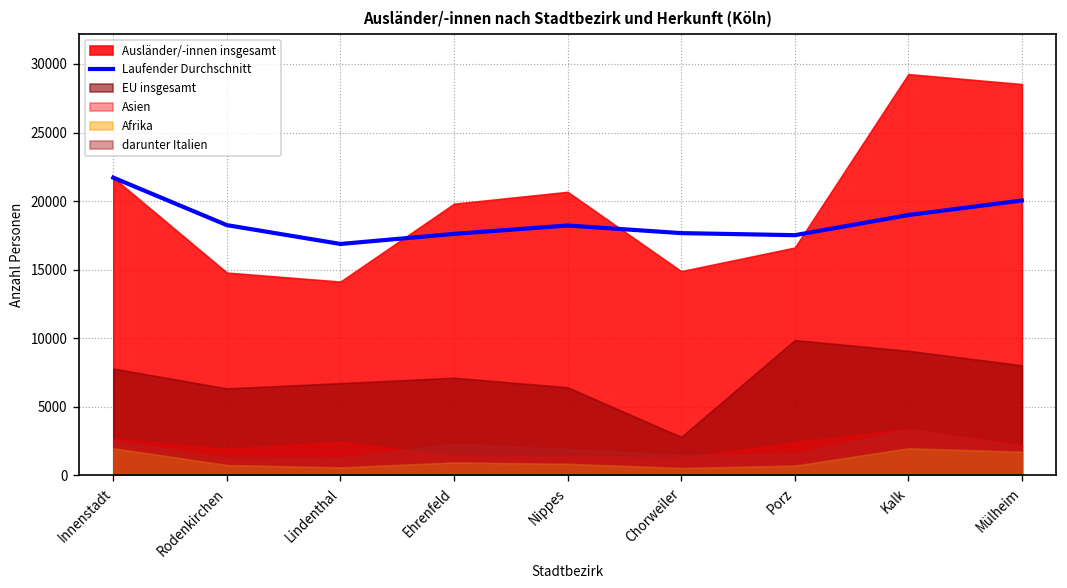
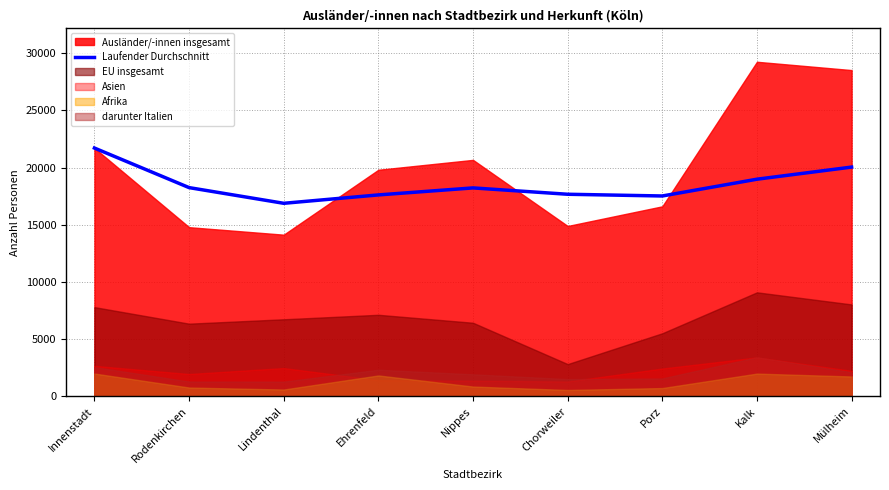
  {
    "Laufender Durchschnitt": {
      "Rodenkirchen": 18300,
      "Lindenthal": 16900,
      "Ehrenfeld": 17600,
      "Nippes": 18200,
      "Chorweiler": 17700,
      "Porz": 17500,
      "Kalk": 19000,
      "Mülheim": 20000
    },
    "EU insgesamt": {
      "Innenstadt": 7800,
      "Rodenkirchen": 6300,
      "Lindenthal": 6700,
      "Ehrenfeld": 7100,
      "Nippes": 6400,
      "Chorweiler": 2800,
-     "Porz": 9900,
+     "Porz": 5500,
      "Kalk": 9100,
      "Mülheim": 8000
    },
    "Afrika": {
      "Innenstadt": 2000,
      "Rodenkirchen": 800,
      "Lindenthal": 600,
-     "Ehrenfeld": 900,
+     "Ehrenfeld": 1800,
      "Nippes": 800,
      "Chorweiler": 500,
      "Porz": 700,
      "Kalk": 2000,
      "Mülheim": 1700
    }
  }
